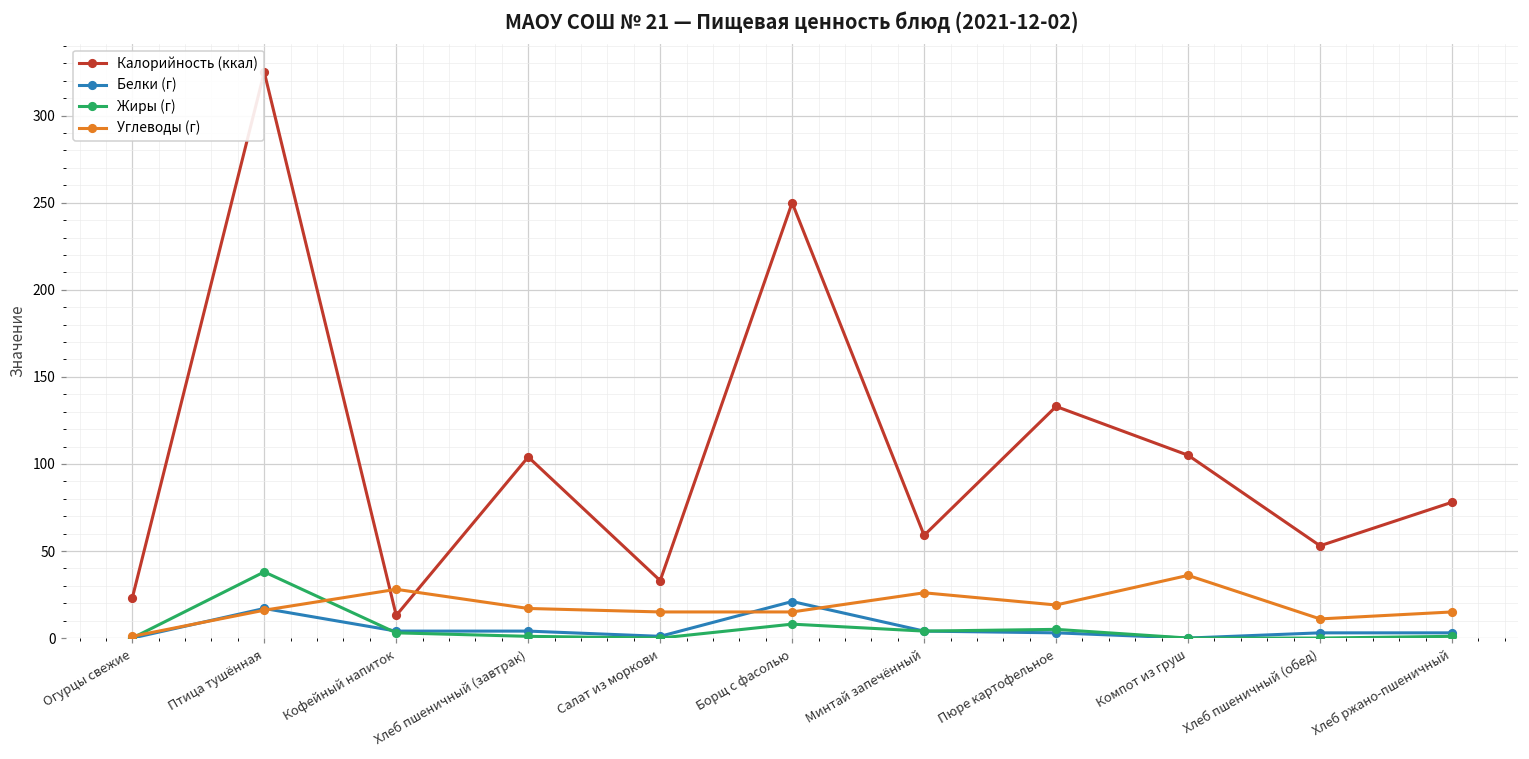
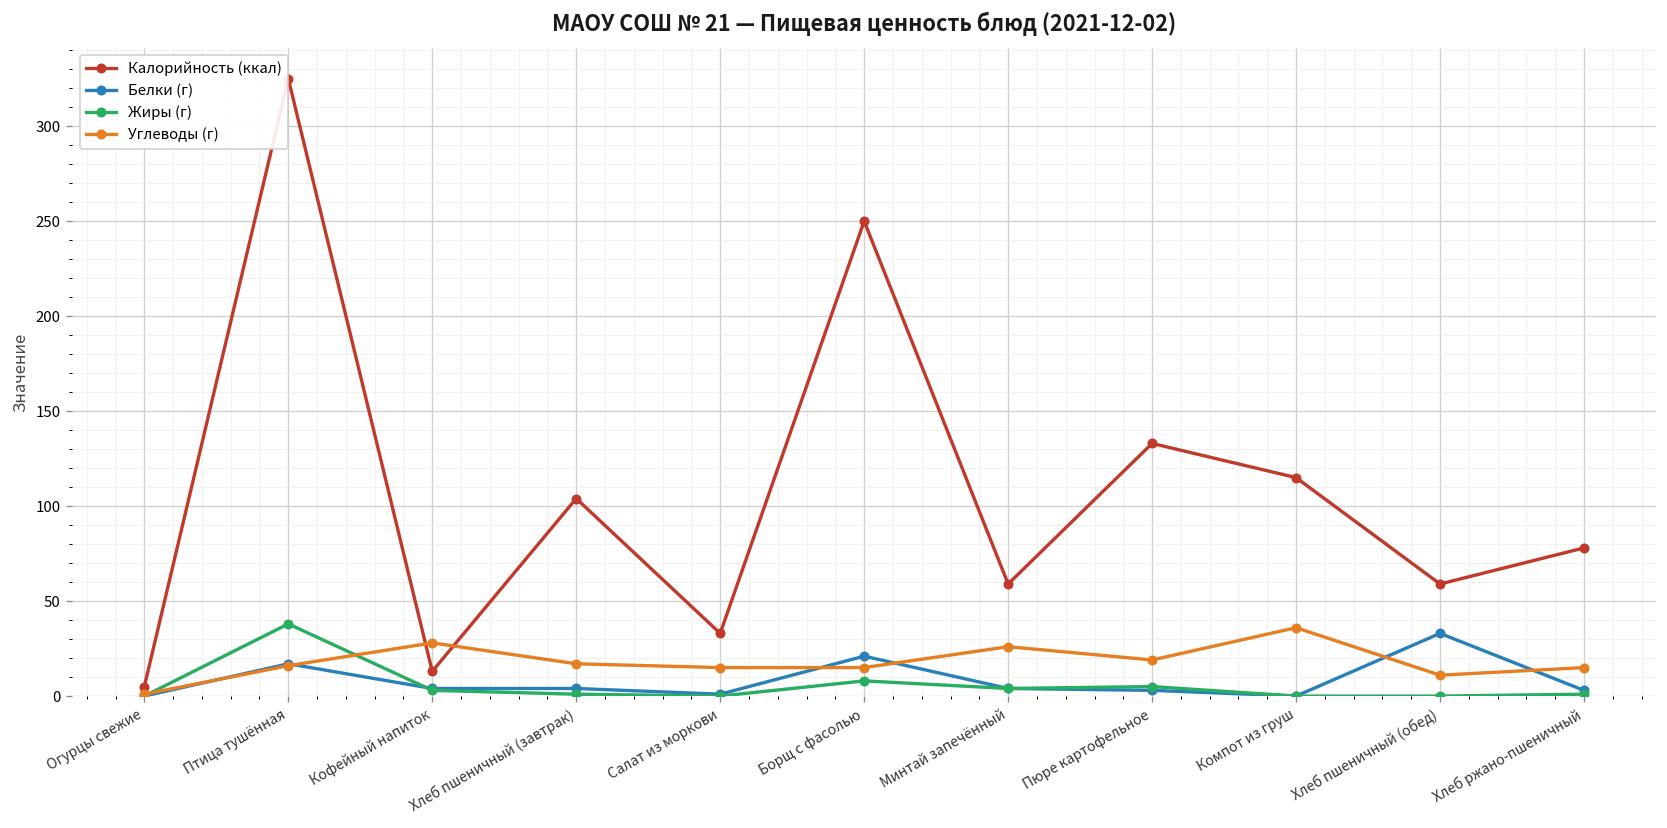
  {
    "Калорийность (ккал)": {
-     "Огурцы свежие": 23,
+     "Огурцы свежие": 5,
      "Птица тушённая": 325,
      "Кофейный напиток": 13,
      "Хлеб пшеничный (завтрак)": 104,
      "Салат из моркови": 33,
      "Борщ с фасолью": 250,
      "Минтай запечённый": 59,
      "Пюре картофельное": 133,
-     "Компот из груш": 105,
-     "Хлеб пшеничный (обед)": 53,
+     "Компот из груш": 115,
+     "Хлеб пшеничный (обед)": 59,
      "Хлеб ржано-пшеничный": 78
    },
    "Белки (г)": {
      "Хлеб пшеничный (завтрак)": 4,
      "Борщ с фасолью": 21,
      "Пюре картофельное": 3,
-     "Хлеб пшеничный (обед)": 3,
+     "Хлеб пшеничный (обед)": 33,
      "Хлеб ржано-пшеничный": 3
    },
    "Жиры (г)": {
      "Птица тушённая": 38,
      "Хлеб пшеничный (завтрак)": 1,
      "Борщ с фасолью": 8,
      "Пюре картофельное": 5,
      "Хлеб пшеничный (обед)": 0,
      "Хлеб ржано-пшеничный": 1
    },
    "Углеводы (г)": {
      "Кофейный напиток": 28,
      "Хлеб пшеничный (завтрак)": 17,
      "Салат из моркови": 15,
      "Борщ с фасолью": 15,
      "Минтай запечённый": 26,
      "Пюре картофельное": 19,
      "Компот из груш": 36,
      "Хлеб пшеничный (обед)": 11,
      "Хлеб ржано-пшеничный": 15
    }
  }
